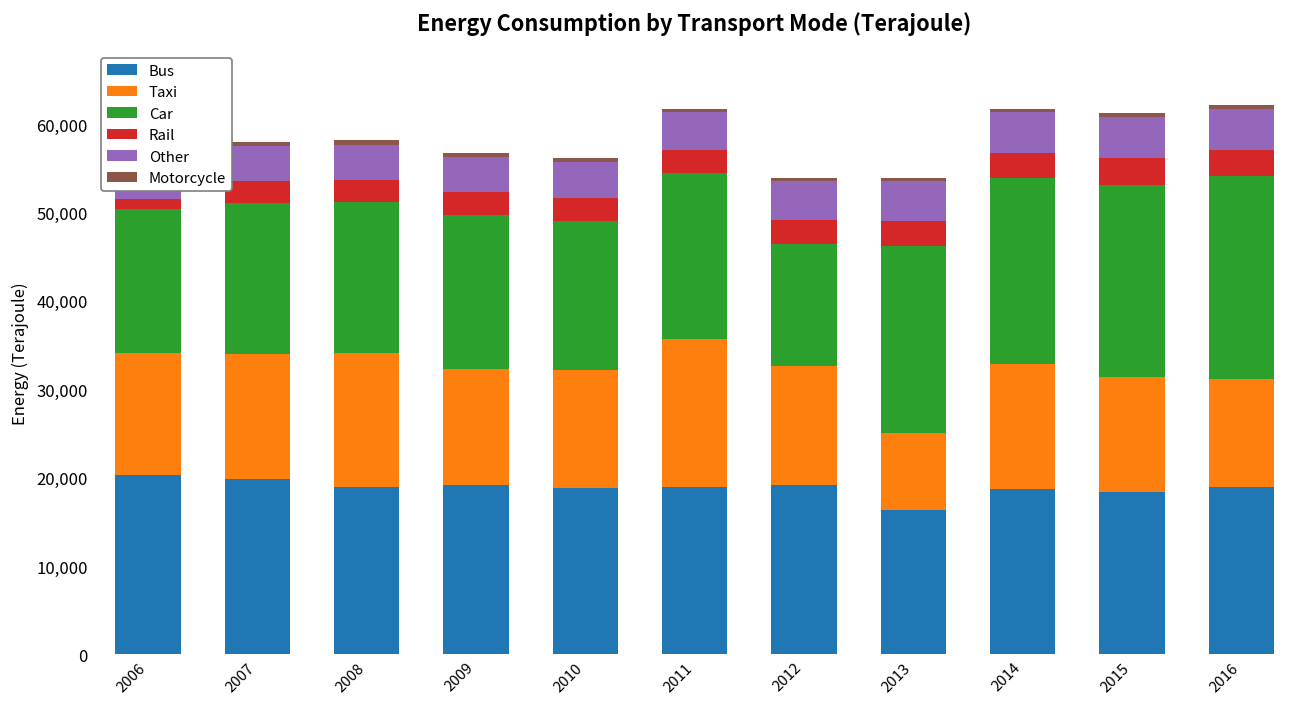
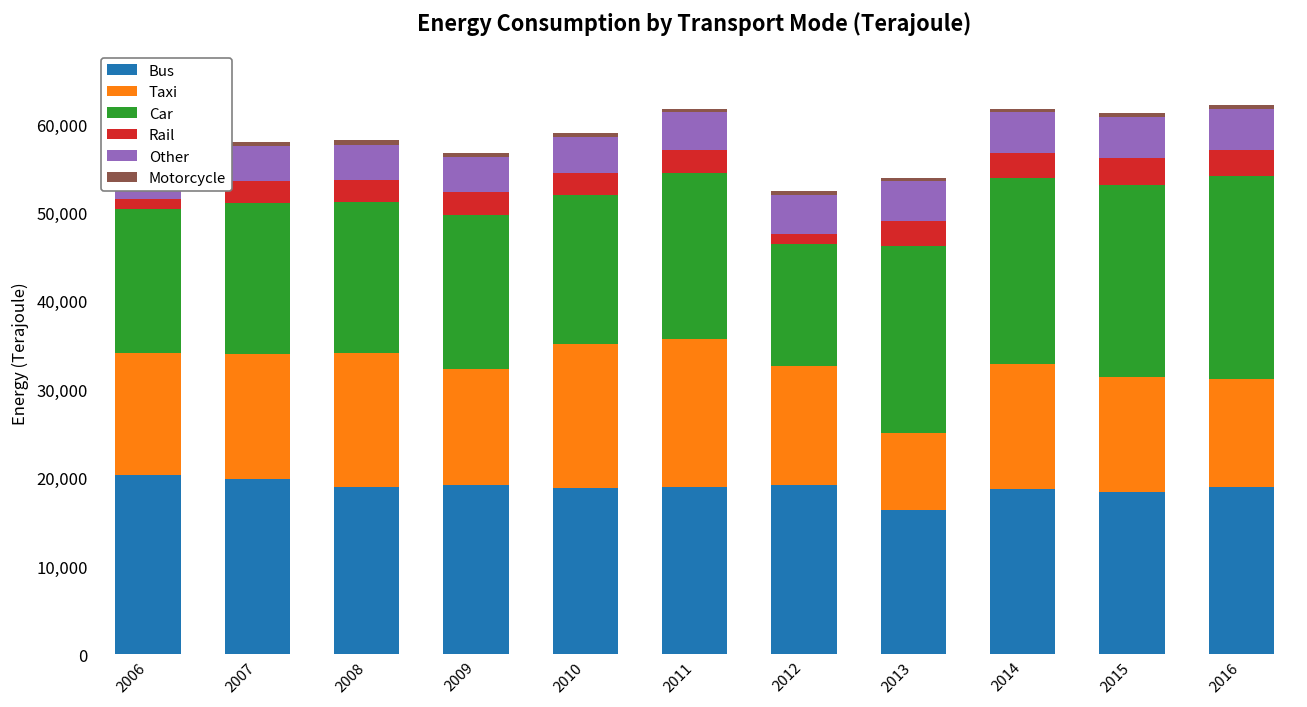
  {
    "Bus": {
      "2006": "20,000",
      "2007": "20,000",
      "2008": "19,000",
      "2009": "19,000",
      "2010": "19,000",
      "2011": "19,000",
      "2012": "19,000",
      "2013": "16,000",
      "2014": "19,000",
      "2015": "18,000",
      "2016": "19,000"
    },
    "Taxi": {
      "2006": "14,000",
      "2007": "14,000",
      "2008": "15,000",
      "2009": "13,000",
-     "2010": "13,000",
+     "2010": "16,000",
      "2011": "17,000",
      "2012": "13,000",
      "2013": "9,000",
      "2014": "14,000",
      "2015": "13,000",
      "2016": "12,000"
    },
    "Car": {
      "2006": "16,000",
      "2007": "17,000",
      "2008": "17,000",
      "2009": "17,000",
      "2010": "17,000",
      "2011": "19,000",
      "2012": "14,000",
      "2013": "21,000",
      "2014": "21,000",
      "2015": "22,000",
      "2016": "23,000"
    },
    "Rail": {
      "2007": "2,000",
      "2008": "3,000",
      "2009": "3,000",
      "2010": "3,000",
      "2011": "3,000",
-     "2012": "3,000",
+     "2012": "1,000",
      "2013": "3,000",
      "2014": "3,000",
      "2015": "3,000",
      "2016": "3,000"
    },
    "Other": {
      "2007": "4,000",
      "2008": "4,000",
      "2009": "4,000",
      "2010": "4,000",
      "2011": "4,000",
      "2012": "4,000",
      "2013": "5,000",
      "2014": "5,000",
      "2015": "5,000",
      "2016": "5,000"
    },
    "Motorcycle": {
      "2007": "0",
      "2008": "0",
      "2009": "0",
      "2010": "0",
      "2011": "0",
      "2012": "0",
      "2013": "0",
      "2014": "0",
      "2015": "0",
      "2016": "0"
    }
  }
